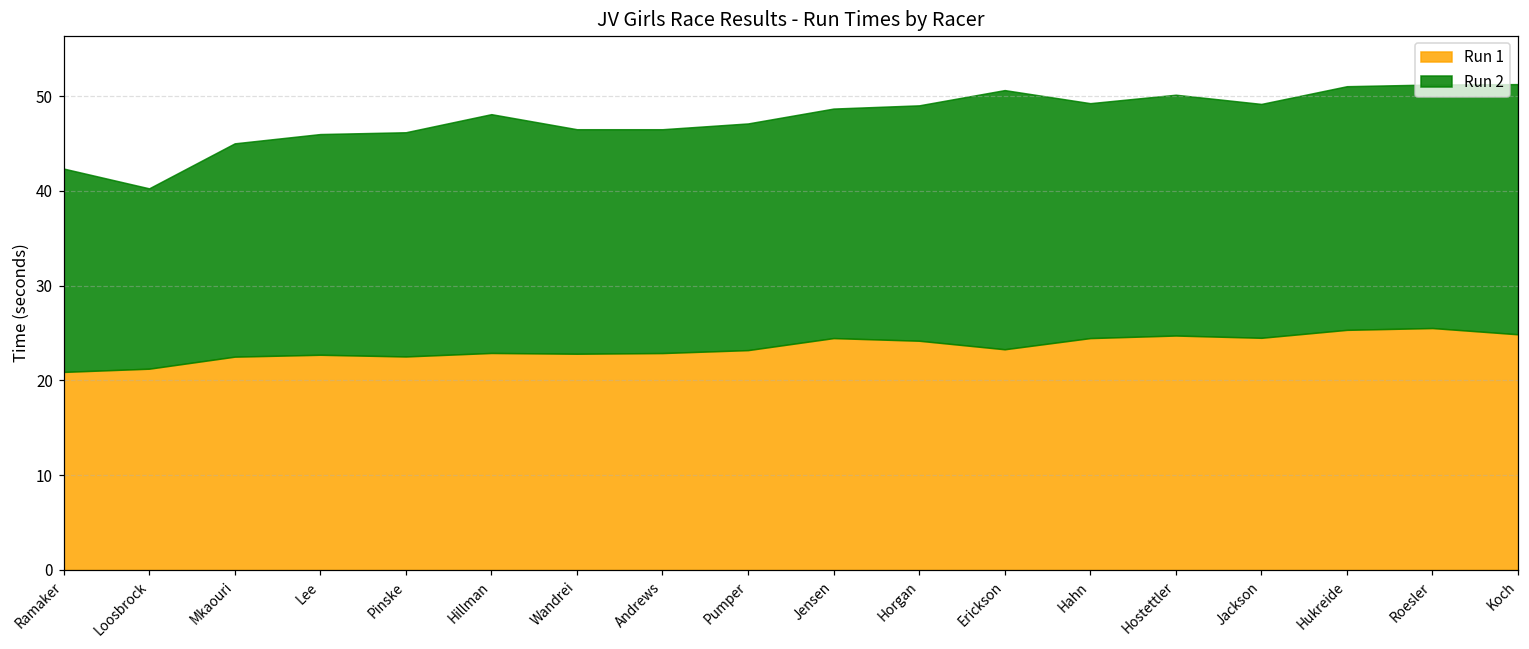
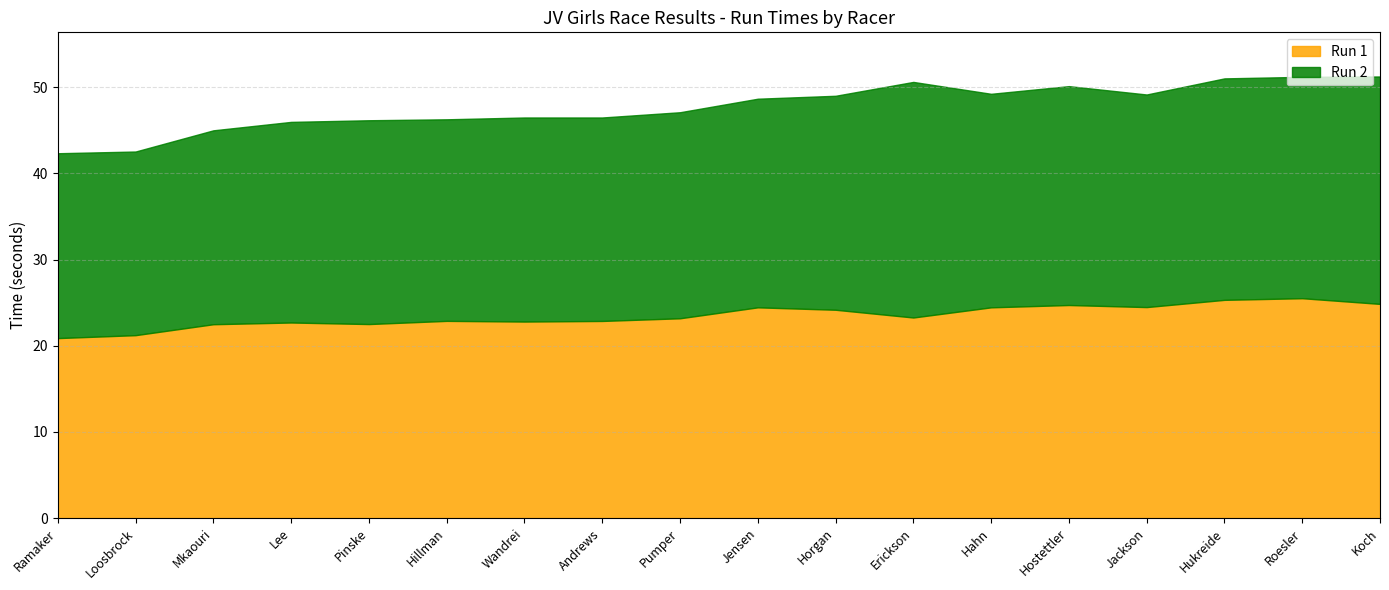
  {
    "Run 1": {
      "Ramaker": 21,
      "Loosbrock": 21,
      "Mkaouri": 23,
      "Lee": 23,
      "Pinske": 23,
      "Hillman": 23,
      "Wandrei": 23,
      "Andrews": 23,
      "Pumper": 23,
      "Jensen": 24,
      "Horgan": 24,
      "Erickson": 23,
      "Hahn": 24,
      "Hostettler": 25,
      "Jackson": 24,
      "Hukreide": 25,
      "Roesler": 26,
      "Koch": 25
    },
    "Run 2": {
      "Ramaker": 21,
-     "Loosbrock": 19,
+     "Loosbrock": 21,
      "Mkaouri": 23,
      "Lee": 23,
      "Pinske": 24,
-     "Hillman": 25,
+     "Hillman": 23,
      "Wandrei": 24,
      "Andrews": 24,
      "Pumper": 24,
      "Jensen": 24,
      "Horgan": 25,
      "Erickson": 27,
      "Hahn": 25,
      "Hostettler": 25,
      "Jackson": 25,
      "Hukreide": 26,
      "Koch": 26
    }
  }
